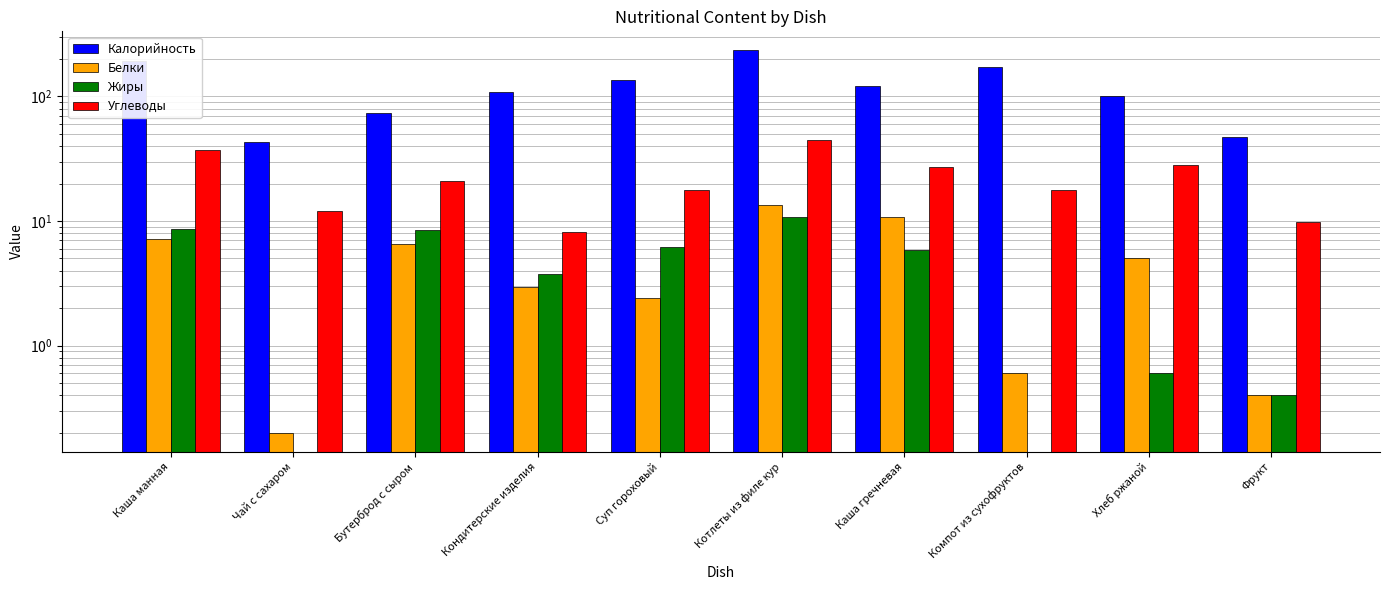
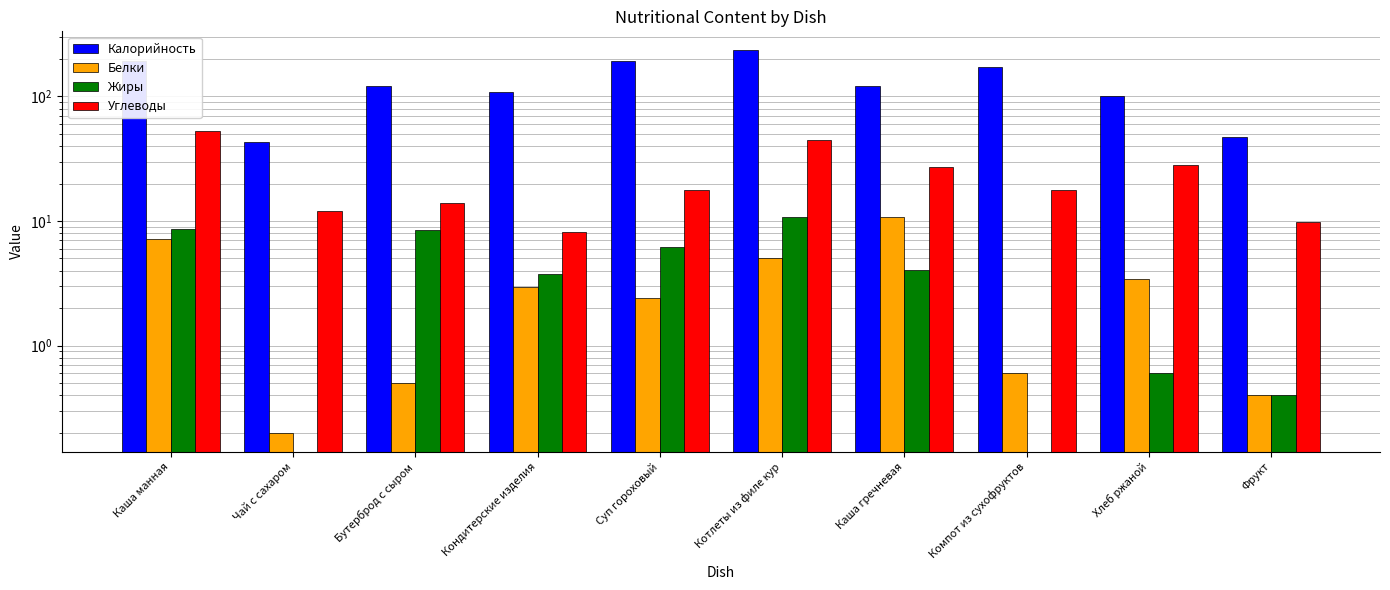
  {
    "Калорийность": {
      "Чай с сахаром": 43,
-     "Бутерброд с сыром": 70,
+     "Бутерброд с сыром": 120,
      "Кондитерские изделия": 110,
-     "Суп гороховый": 140,
+     "Суп гороховый": 190,
      "Котлеты из филе кур": 230,
      "Каша гречневая": 120,
      "Компот из сухофруктов": 170,
      "Хлеб ржаной": 100,
      "Фрукт": 47
    },
    "Белки": {
      "Каша манная": 7,
      "Чай с сахаром": 0.2,
-     "Бутерброд с сыром": 7,
+     "Бутерброд с сыром": 0.5,
      "Кондитерские изделия": 2.9,
      "Суп гороховый": 2.4,
-     "Котлеты из филе кур": 14,
+     "Котлеты из филе кур": 5.0,
      "Каша гречневая": 11,
      "Компот из сухофруктов": 0.6,
-     "Хлеб ржаной": 5.0,
+     "Хлеб ржаной": 3.4,
      "Фрукт": 0.4
    },
    "Жиры": {
      "Каша манная": 9,
      "Бутерброд с сыром": 9,
      "Кондитерские изделия": 3.8,
      "Суп гороховый": 6,
      "Котлеты из филе кур": 11,
-     "Каша гречневая": 6,
+     "Каша гречневая": 4.0,
      "Хлеб ржаной": 0.6,
      "Фрукт": 0.4
    },
    "Углеводы": {
-     "Каша манная": 37,
+     "Каша манная": 53,
      "Чай с сахаром": 12,
-     "Бутерброд с сыром": 21,
+     "Бутерброд с сыром": 14,
      "Кондитерские изделия": 8,
      "Суп гороховый": 18,
      "Котлеты из филе кур": 45,
      "Каша гречневая": 27,
      "Компот из сухофруктов": 18,
      "Хлеб ржаной": 28,
      "Фрукт": 10
    }
  }
